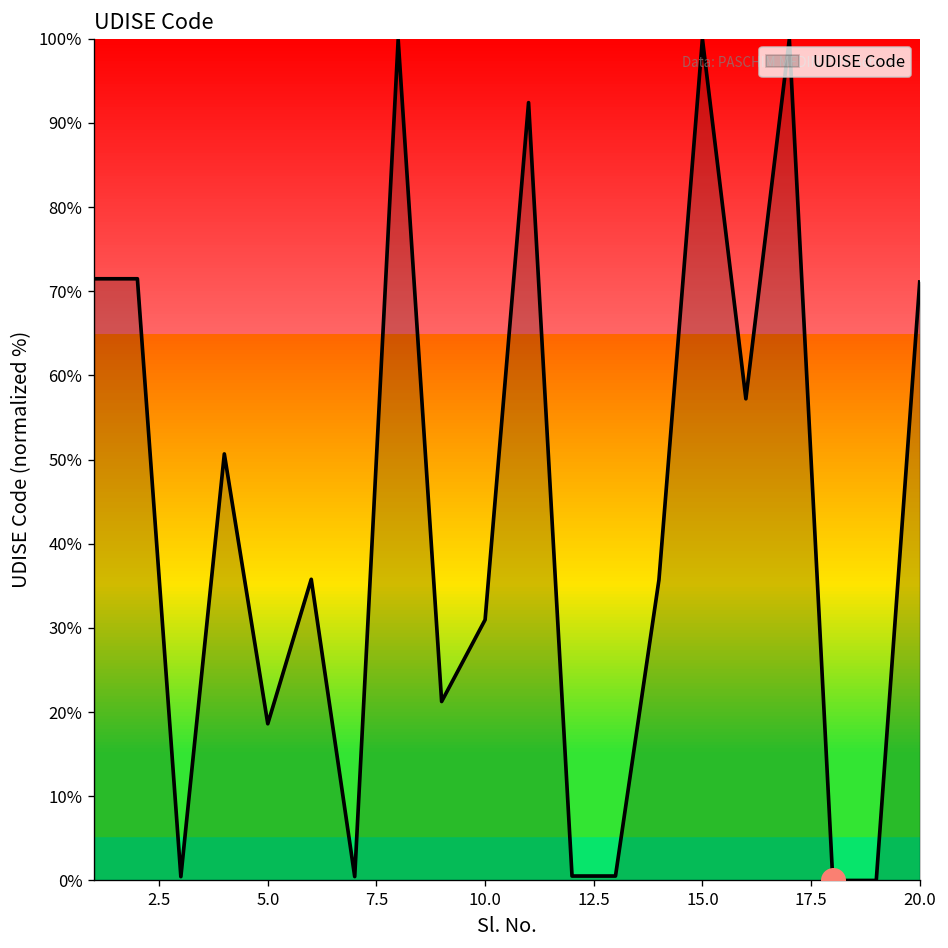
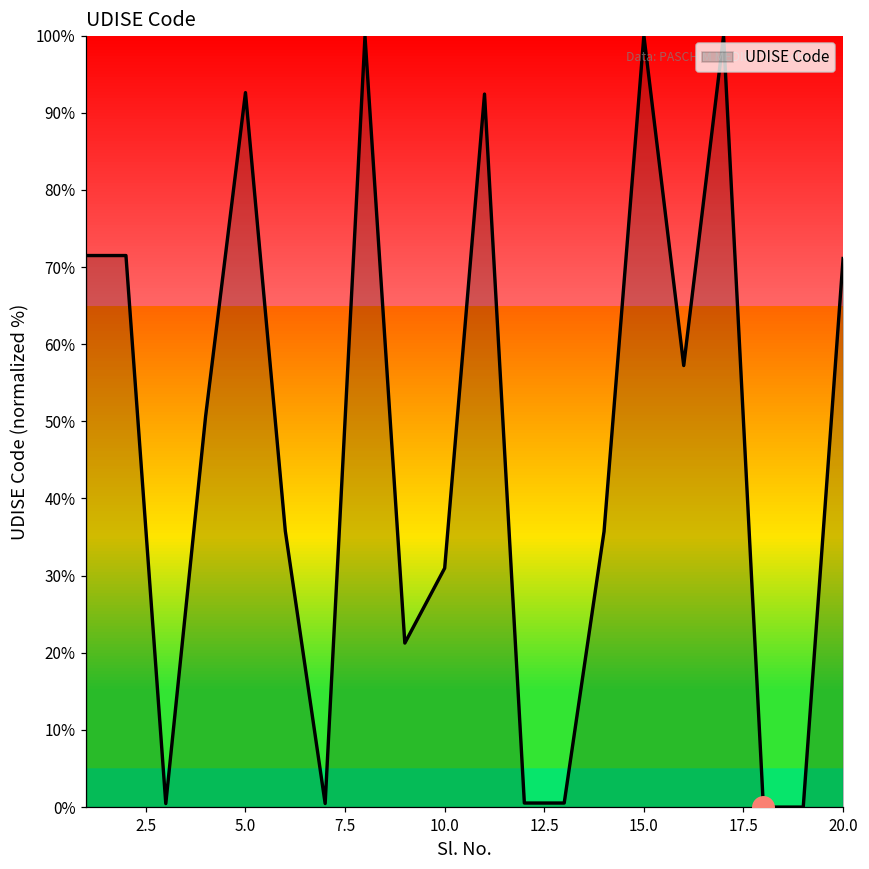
  {
    "UDISE Code": {
-     "5.0": "19%",
+     "5.0": "93%",
      "10.0": "31%",
      "15.0": "100%",
      "20.0": "71%"
    }
  }
